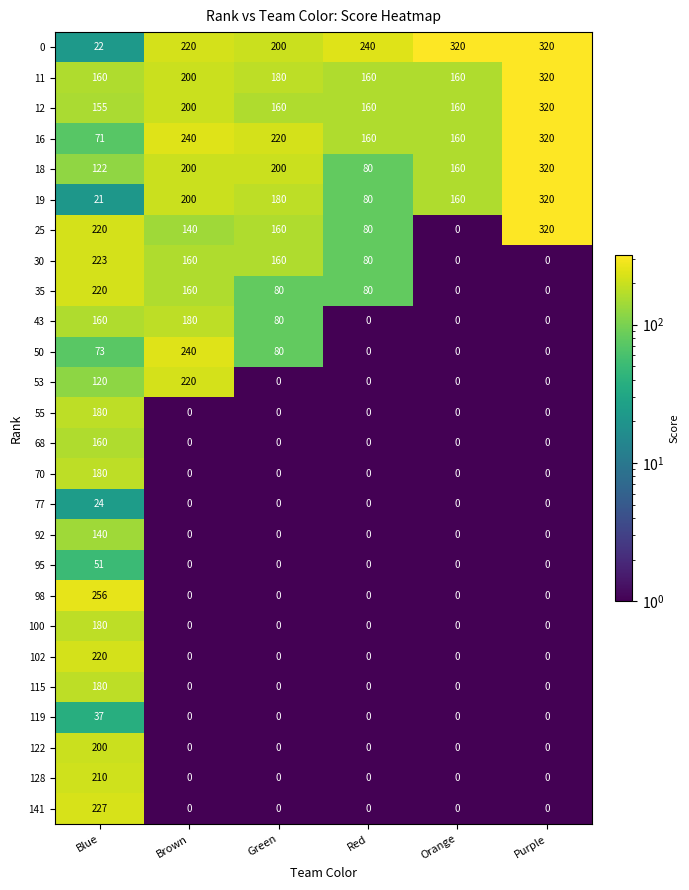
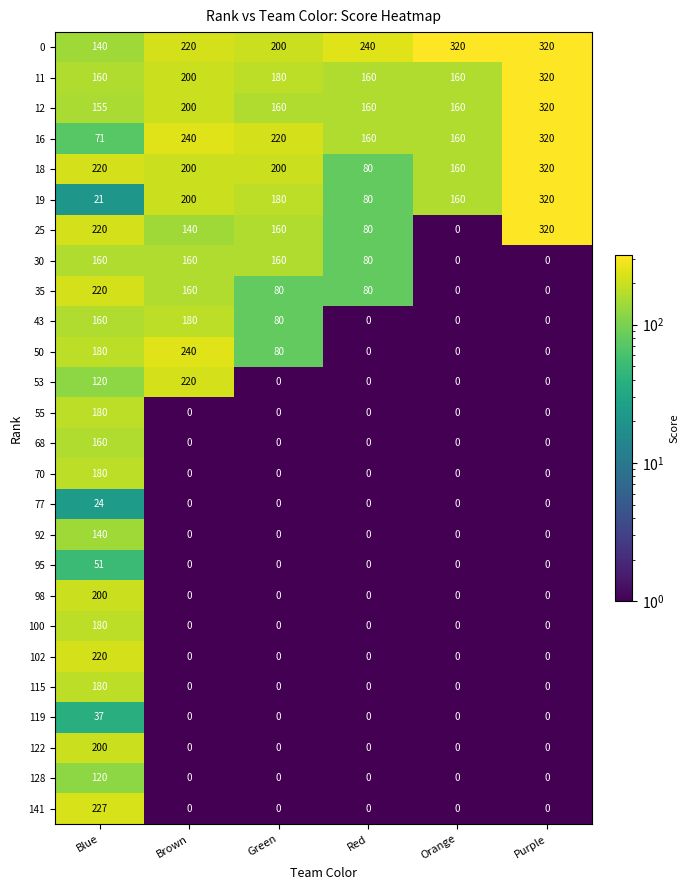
  {
    "0": {
-     "Blue": 22,
+     "Blue": 140,
      "Brown": 220,
      "Green": 200,
      "Red": 240,
      "Orange": 320,
      "Purple": 320
    },
    "11": {
      "Blue": 160,
      "Brown": 200,
      "Green": 180,
      "Red": 160,
      "Orange": 160,
      "Purple": 320
    },
    "12": {
      "Blue": 155,
      "Brown": 200,
      "Green": 160,
      "Red": 160,
      "Orange": 160,
      "Purple": 320
    },
    "16": {
      "Blue": 71,
      "Brown": 240,
      "Green": 220,
      "Red": 160,
      "Orange": 160,
      "Purple": 320
    },
    "18": {
-     "Blue": 122,
+     "Blue": 220,
      "Brown": 200,
      "Green": 200,
      "Red": 80,
      "Orange": 160,
      "Purple": 320
    },
    "19": {
      "Blue": 21,
      "Brown": 200,
      "Green": 180,
      "Red": 80,
      "Orange": 160,
      "Purple": 320
    },
    "25": {
      "Blue": 220,
      "Brown": 140,
      "Green": 160,
      "Red": 80,
      "Orange": 0,
      "Purple": 320
    },
    "30": {
-     "Blue": 223,
+     "Blue": 160,
      "Brown": 160,
      "Green": 160,
      "Red": 80,
      "Orange": 0,
      "Purple": 0
    },
    "35": {
      "Blue": 220,
      "Brown": 160,
      "Green": 80,
      "Red": 80,
      "Orange": 0,
      "Purple": 0
    },
    "43": {
      "Blue": 160,
      "Brown": 180,
      "Green": 80,
      "Red": 0,
      "Orange": 0,
      "Purple": 0
    },
    "50": {
-     "Blue": 73,
+     "Blue": 180,
      "Brown": 240,
      "Green": 80,
      "Red": 0,
      "Orange": 0,
      "Purple": 0
    },
    "53": {
      "Blue": 120,
      "Brown": 220,
      "Green": 0,
      "Red": 0,
      "Orange": 0,
      "Purple": 0
    },
    "55": {
      "Blue": 180,
      "Brown": 0,
      "Green": 0,
      "Red": 0,
      "Orange": 0,
      "Purple": 0
    },
    "68": {
      "Blue": 160,
      "Brown": 0,
      "Green": 0,
      "Red": 0,
      "Orange": 0,
      "Purple": 0
    },
    "70": {
      "Blue": 180,
      "Brown": 0,
      "Green": 0,
      "Red": 0,
      "Orange": 0,
      "Purple": 0
    },
    "77": {
      "Blue": 24,
      "Brown": 0,
      "Green": 0,
      "Red": 0,
      "Orange": 0,
      "Purple": 0
    },
    "92": {
      "Blue": 140,
      "Brown": 0,
      "Green": 0,
      "Red": 0,
      "Orange": 0,
      "Purple": 0
    },
    "95": {
      "Blue": 51,
      "Brown": 0,
      "Green": 0,
      "Red": 0,
      "Orange": 0,
      "Purple": 0
    },
    "98": {
-     "Blue": 256,
+     "Blue": 200,
      "Brown": 0,
      "Green": 0,
      "Red": 0,
      "Orange": 0,
      "Purple": 0
    },
    "100": {
      "Blue": 180,
      "Brown": 0,
      "Green": 0,
      "Red": 0,
      "Orange": 0,
      "Purple": 0
    },
    "102": {
      "Blue": 220,
      "Brown": 0,
      "Green": 0,
      "Red": 0,
      "Orange": 0,
      "Purple": 0
    },
    "115": {
      "Blue": 180,
      "Brown": 0,
      "Green": 0,
      "Red": 0,
      "Orange": 0,
      "Purple": 0
    },
    "119": {
      "Blue": 37,
      "Brown": 0,
      "Green": 0,
      "Red": 0,
      "Orange": 0,
      "Purple": 0
    },
    "122": {
      "Blue": 200,
      "Brown": 0,
      "Green": 0,
      "Red": 0,
      "Orange": 0,
      "Purple": 0
    },
    "128": {
-     "Blue": 210,
+     "Blue": 120,
      "Brown": 0,
      "Green": 0,
      "Red": 0,
      "Orange": 0,
      "Purple": 0
    },
    "141": {
      "Blue": 227,
      "Brown": 0,
      "Green": 0,
      "Red": 0,
      "Orange": 0,
      "Purple": 0
    }
  }
